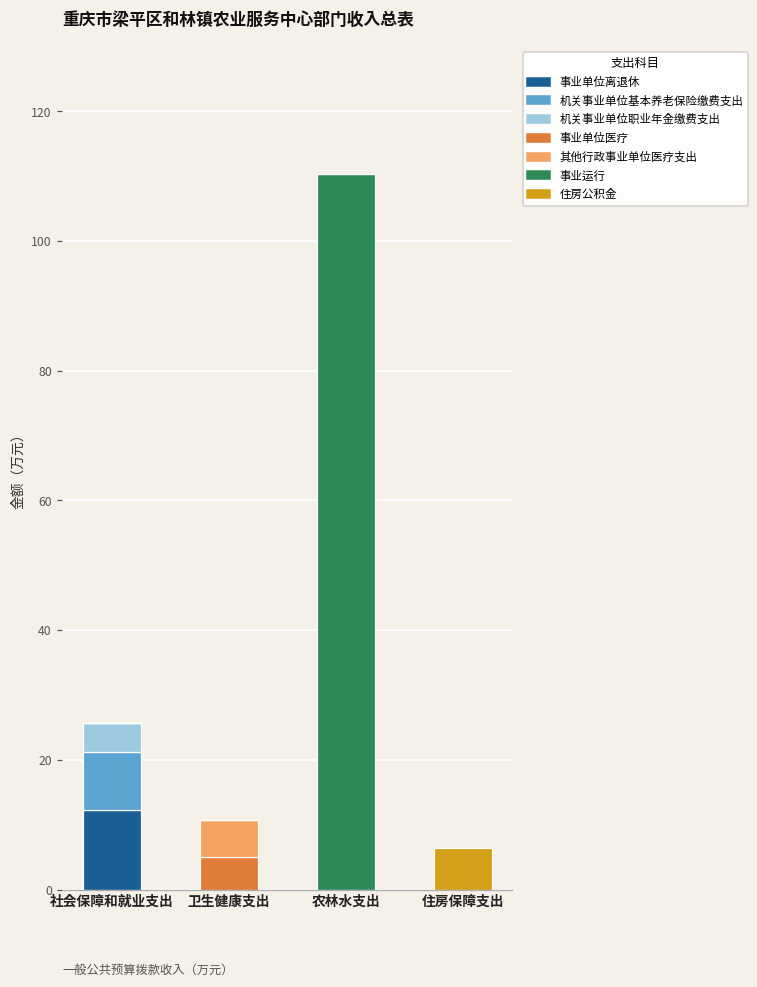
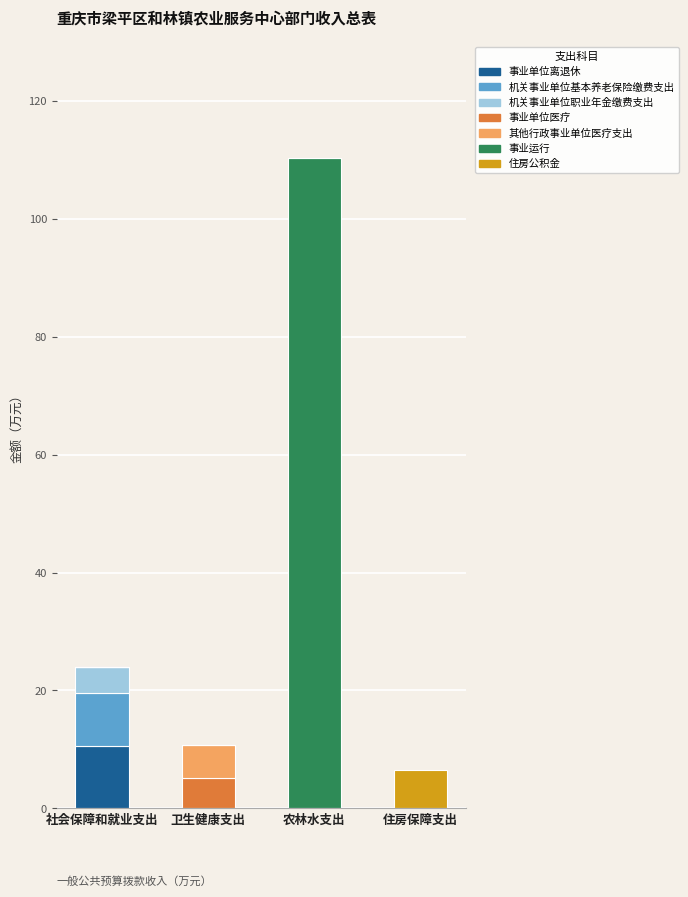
  {
    "事业单位离退休": {
-     "社会保障和就业支出": 12,
+     "社会保障和就业支出": 11,
      "卫生健康支出": 0,
      "农林水支出": 0,
      "住房保障支出": 0
    },
    "机关事业单位基本养老保险缴费支出": {
      "社会保障和就业支出": 9,
      "卫生健康支出": 0,
      "农林水支出": 0,
      "住房保障支出": 0
    },
    "机关事业单位职业年金缴费支出": {
      "社会保障和就业支出": 4,
      "卫生健康支出": 0,
      "农林水支出": 0,
      "住房保障支出": 0
    },
    "其他行政事业单位医疗支出": {
      "社会保障和就业支出": 0,
      "卫生健康支出": 6,
      "农林水支出": 0,
      "住房保障支出": 0
    },
    "事业运行": {
      "社会保障和就业支出": 0,
      "卫生健康支出": 0,
      "农林水支出": 110,
      "住房保障支出": 0
    }
  }
